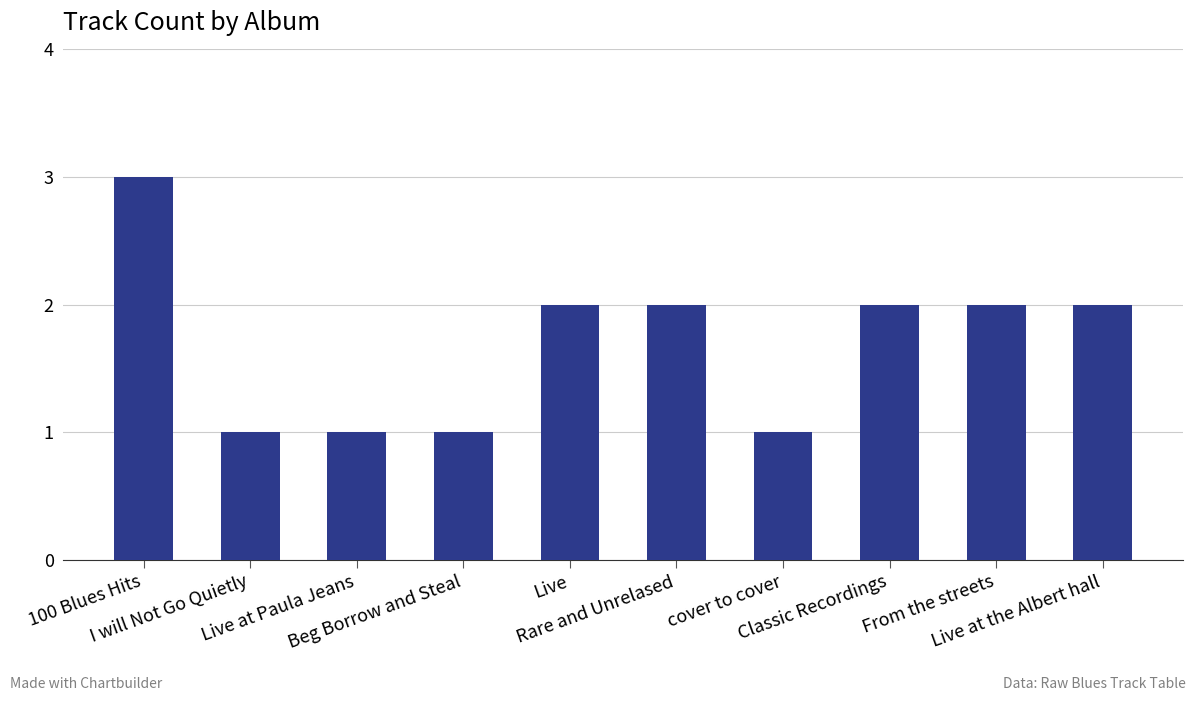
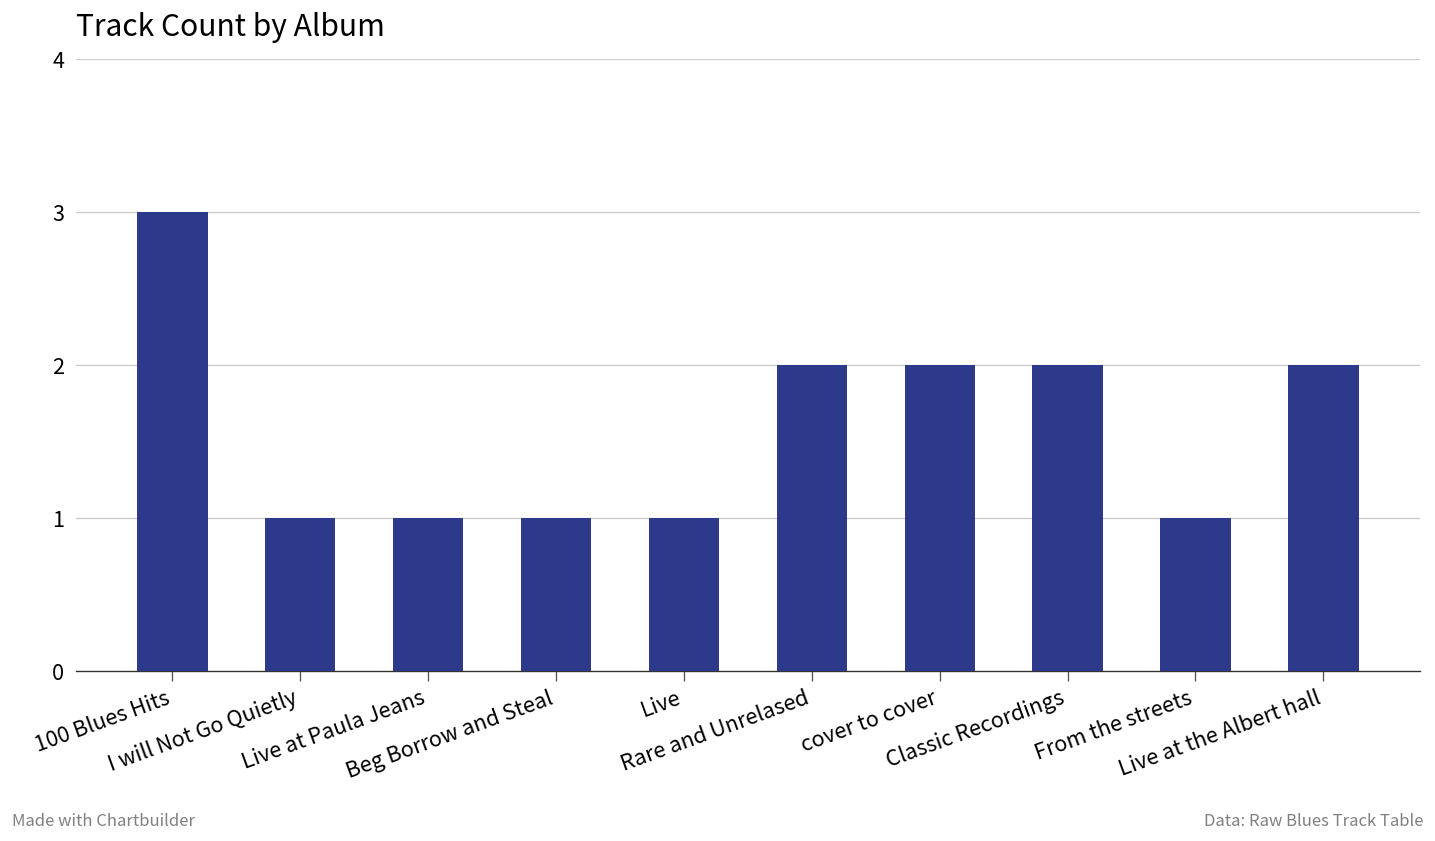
  {
    "100 Blues Hits": 3,
    "I will Not Go Quietly": 1,
    "Live at Paula Jeans": 1,
    "Beg Borrow and Steal": 1,
-   "Live": 2,
+   "Live": 1,
    "Rare and Unrelased": 2,
-   "cover to cover": 1,
+   "cover to cover": 2,
    "Classic Recordings": 2,
-   "From the streets": 2,
+   "From the streets": 1,
    "Live at the Albert hall": 2
  }
